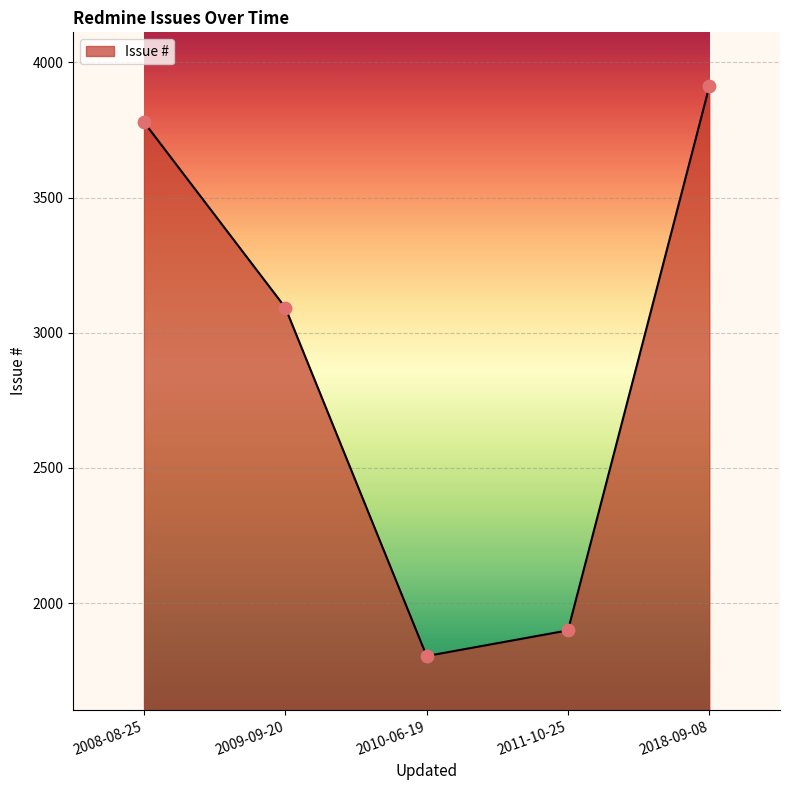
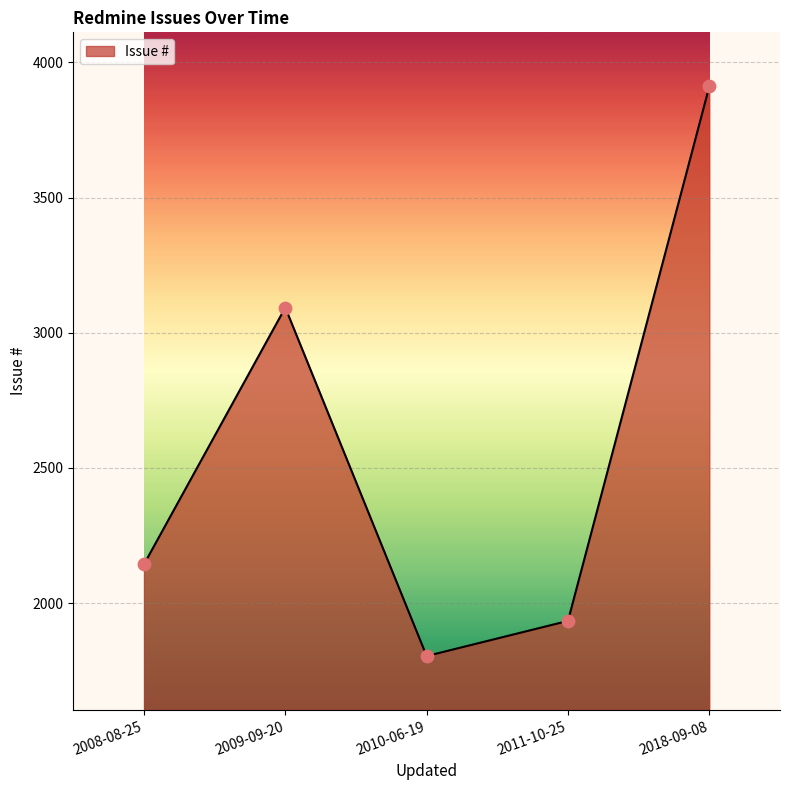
  {
-   "2008-08-25": 3780,
+   "2008-08-25": 2140,
    "2009-09-20": 3090,
    "2010-06-19": 1800,
-   "2011-10-25": 1900,
+   "2011-10-25": 1930,
    "2018-09-08": 3910
  }
